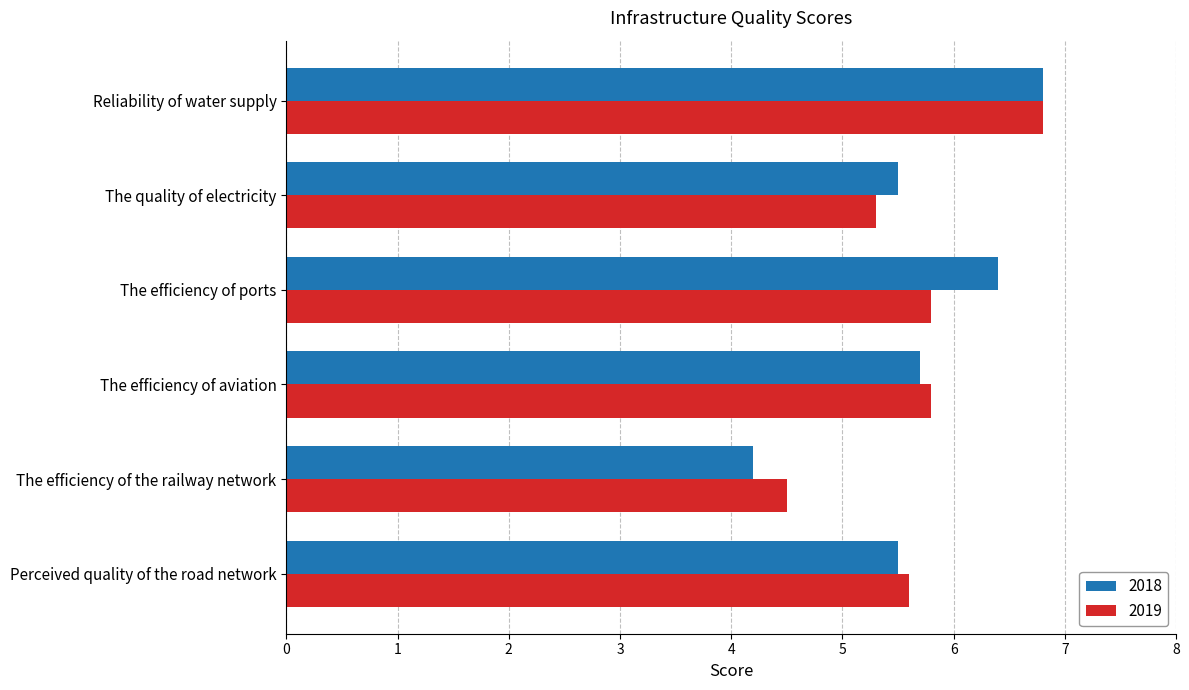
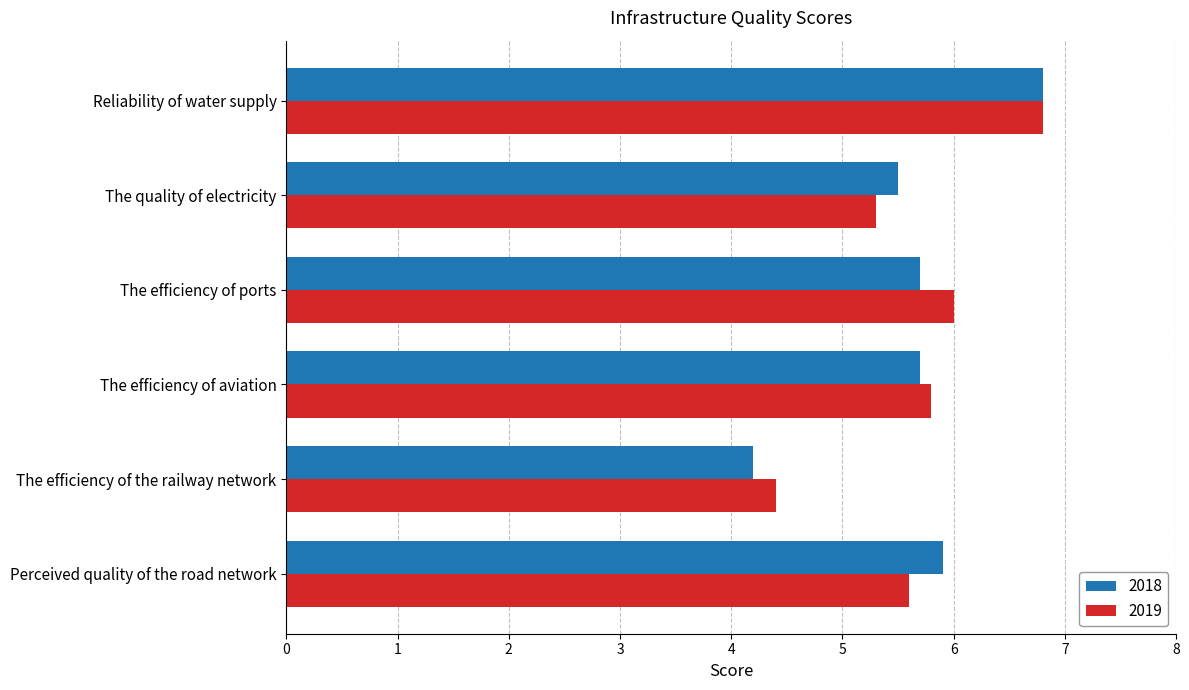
  {
    "2018": {
      "Reliability of water supply": 6.8,
      "The quality of electricity": 5.5,
-     "The efficiency of ports": 6.4,
+     "The efficiency of ports": 5.7,
      "The efficiency of aviation": 5.7,
      "The efficiency of the railway network": 4.2,
-     "Perceived quality of the road network": 5.5
+     "Perceived quality of the road network": 5.9
    },
    "2019": {
      "Reliability of water supply": 6.8,
      "The quality of electricity": 5.3,
-     "The efficiency of ports": 5.8,
+     "The efficiency of ports": 6.0,
      "The efficiency of aviation": 5.8,
-     "The efficiency of the railway network": 4.5,
+     "The efficiency of the railway network": 4.4,
      "Perceived quality of the road network": 5.6
    }
  }
